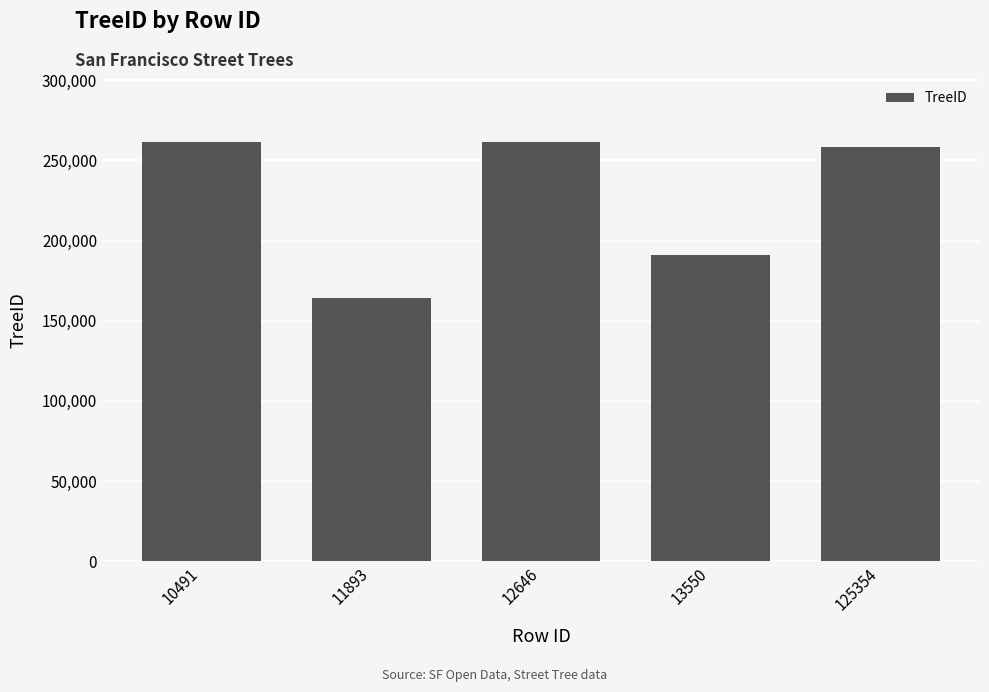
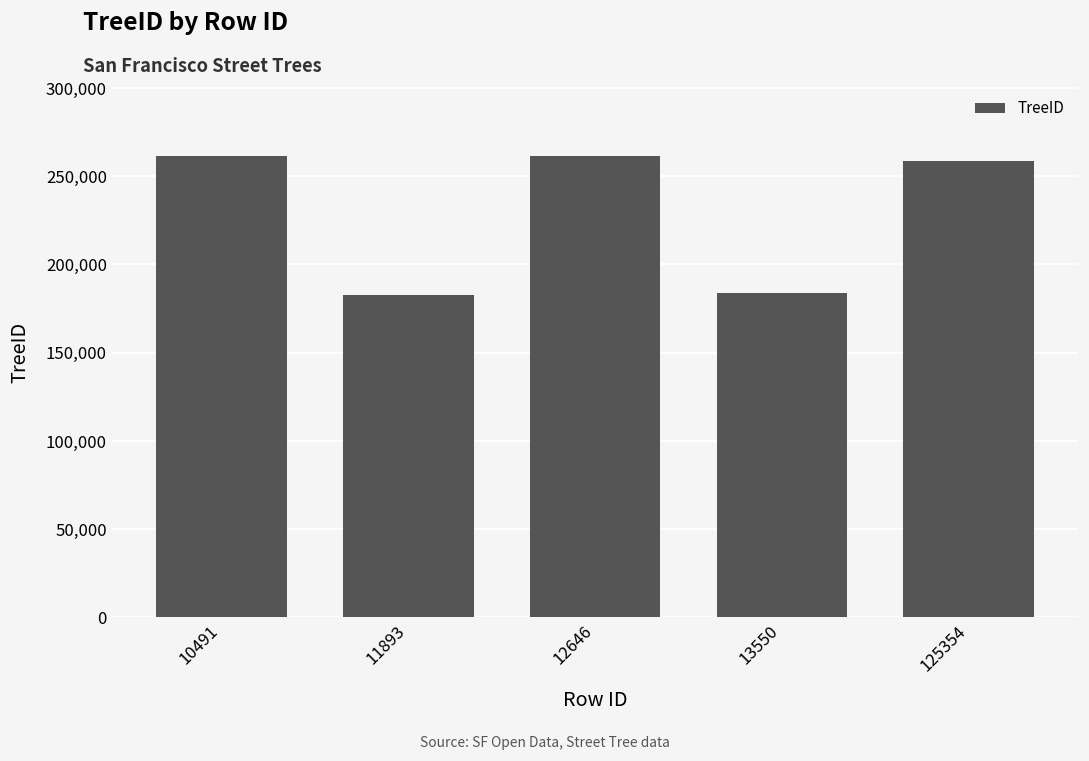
  {
    "10491": "262,000",
-   "11893": "164,000",
+   "11893": "182,000",
    "12646": "262,000",
-   "13550": "191,000",
+   "13550": "184,000",
    "125354": "259,000"
  }
